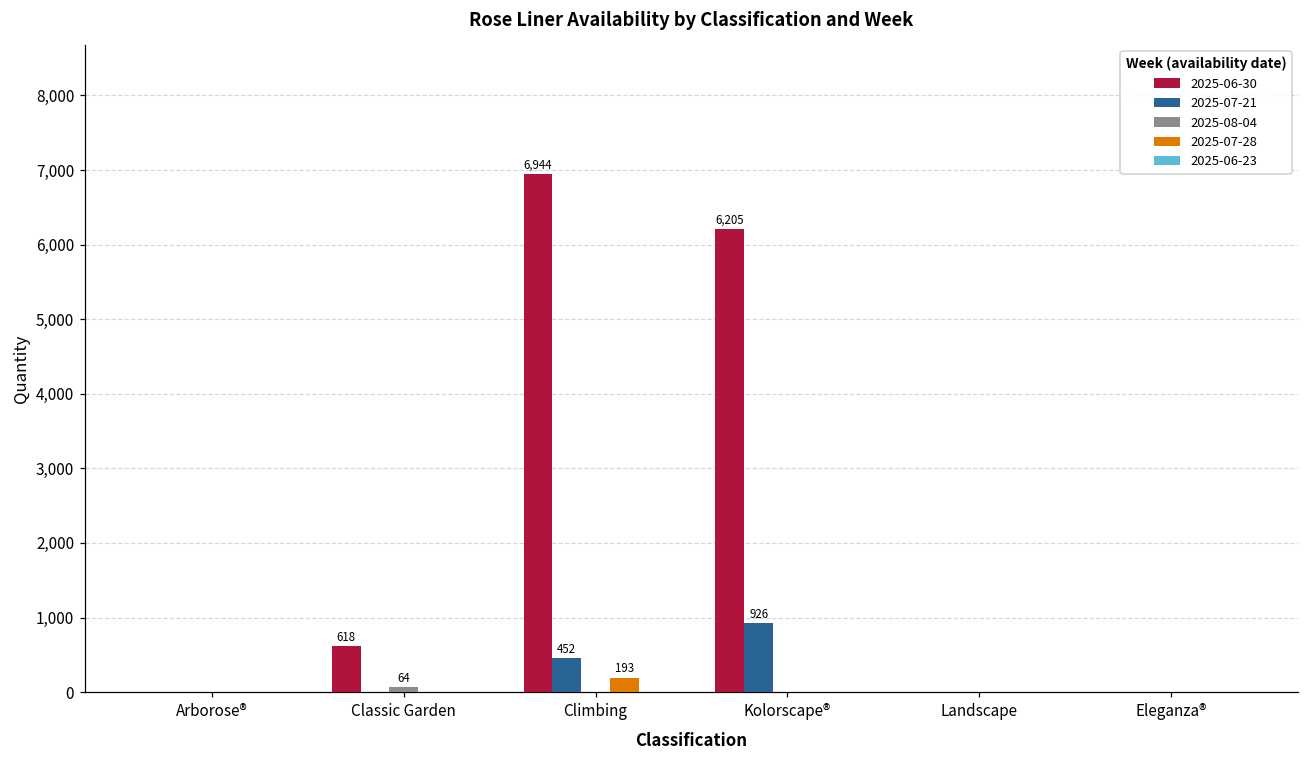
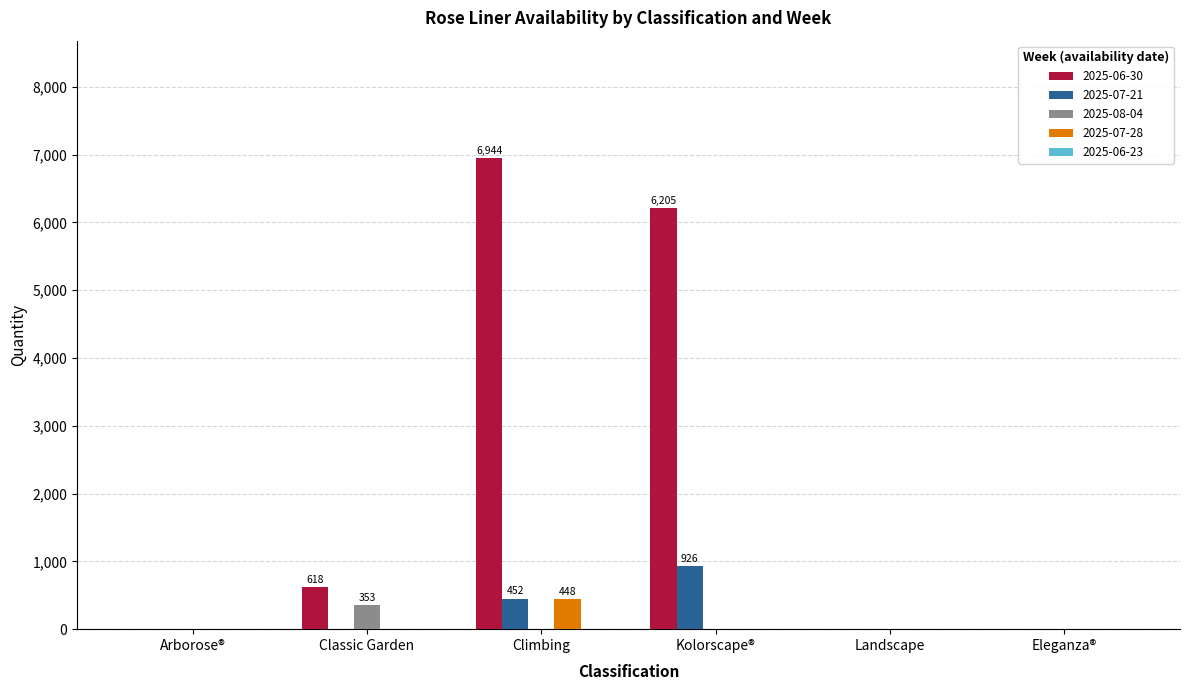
  {
    "2025-06-30": {
      "Classic Garden": "618",
      "Climbing": "6,944",
      "Kolorscape®": "6,205"
    },
    "2025-07-21": {
      "Climbing": "452",
      "Kolorscape®": "926"
    },
    "2025-08-04": {
-     "Classic Garden": "64"
+     "Classic Garden": "353"
    },
    "2025-07-28": {
-     "Climbing": "193"
+     "Climbing": "448"
    },
    "2025-06-23": {
      "Arborose®": "0",
      "Classic Garden": "0",
      "Climbing": "0",
      "Kolorscape®": "0",
      "Landscape": "0",
      "Eleganza®": "0"
    }
  }
